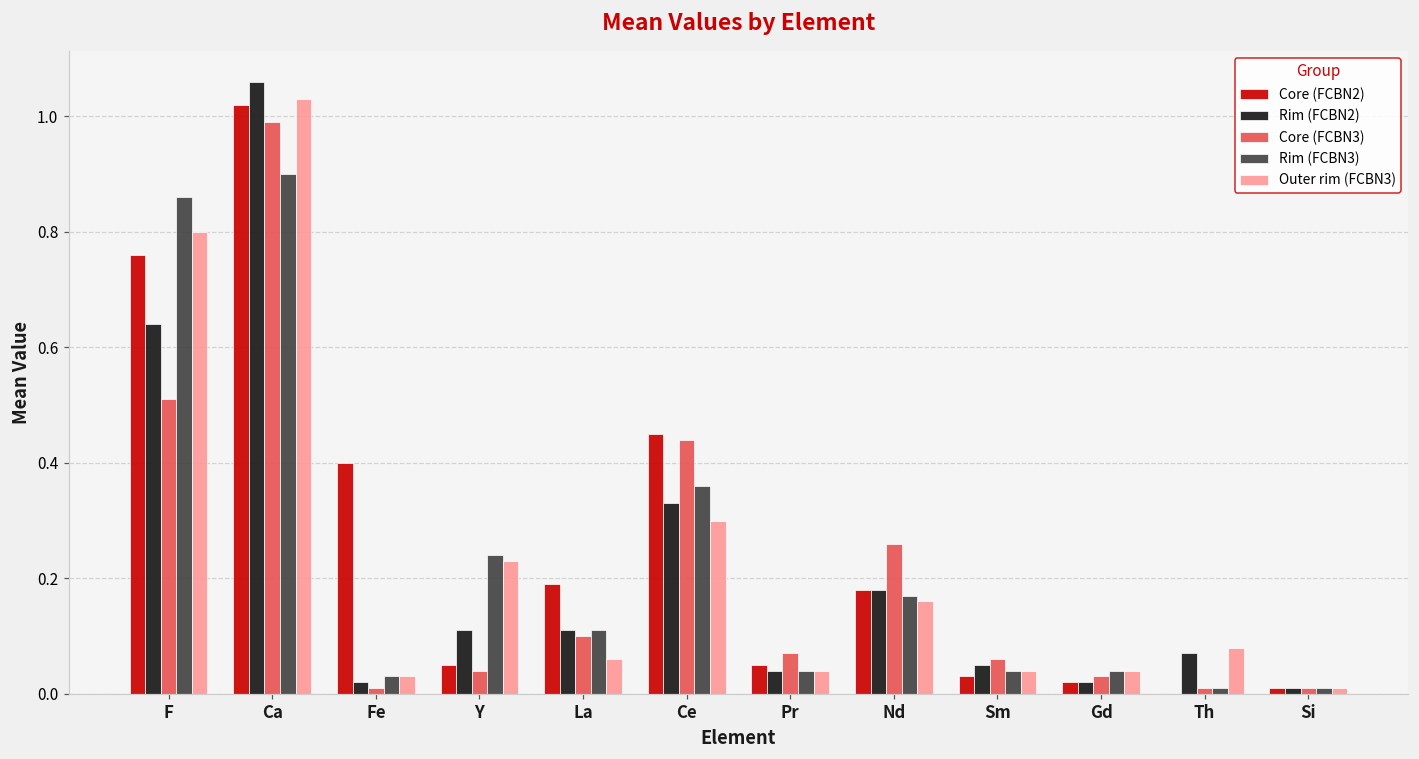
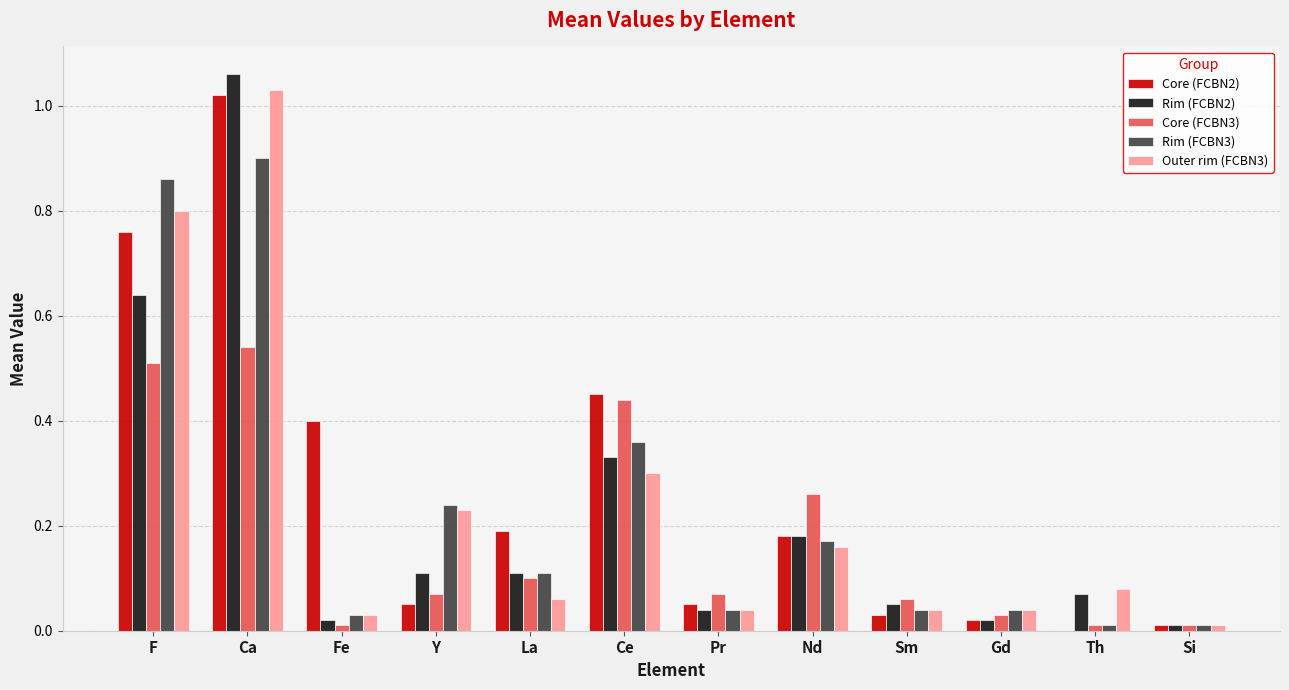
  {
    "Core (FCBN2)": {
      "F": 0.76,
      "Ca": 1.02,
      "Fe": 0.40,
      "Y": 0.05,
      "La": 0.19,
      "Ce": 0.45,
      "Pr": 0.05,
      "Nd": 0.18,
      "Sm": 0.03,
      "Gd": 0.02,
      "Th": 0.00,
      "Si": 0.01
    },
    "Rim (FCBN2)": {
      "F": 0.64,
      "Ca": 1.06,
      "Fe": 0.02,
      "Y": 0.11,
      "La": 0.11,
      "Ce": 0.33,
      "Pr": 0.04,
      "Nd": 0.18,
      "Sm": 0.05,
      "Gd": 0.02,
      "Th": 0.07,
      "Si": 0.01
    },
    "Core (FCBN3)": {
      "F": 0.51,
-     "Ca": 0.99,
+     "Ca": 0.54,
      "Fe": 0.01,
-     "Y": 0.04,
+     "Y": 0.07,
      "La": 0.10,
      "Ce": 0.44,
      "Pr": 0.07,
      "Nd": 0.26,
      "Sm": 0.06,
      "Gd": 0.03,
      "Th": 0.01,
      "Si": 0.01
    },
    "Rim (FCBN3)": {
      "F": 0.86,
      "Ca": 0.90,
      "Fe": 0.03,
      "Y": 0.24,
      "La": 0.11,
      "Ce": 0.36,
      "Pr": 0.04,
      "Nd": 0.17,
      "Sm": 0.04,
      "Gd": 0.04,
      "Th": 0.01,
      "Si": 0.01
    },
    "Outer rim (FCBN3)": {
      "F": 0.80,
      "Ca": 1.03,
      "Fe": 0.03,
      "Y": 0.23,
      "La": 0.06,
      "Ce": 0.30,
      "Pr": 0.04,
      "Nd": 0.16,
      "Sm": 0.04,
      "Gd": 0.04,
      "Th": 0.08,
      "Si": 0.01
    }
  }
